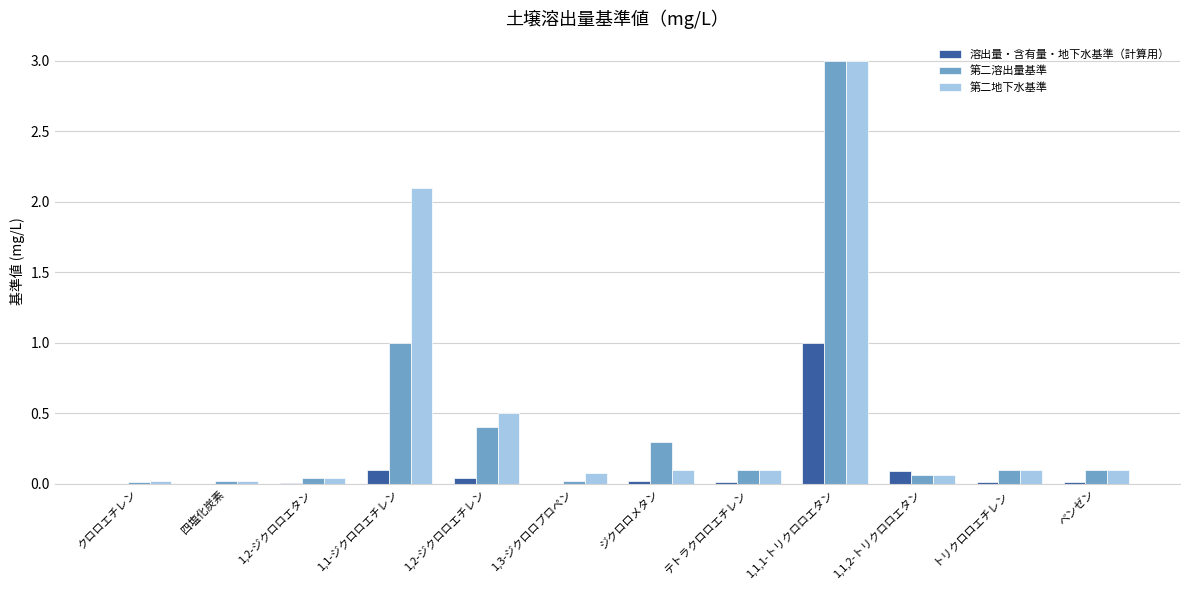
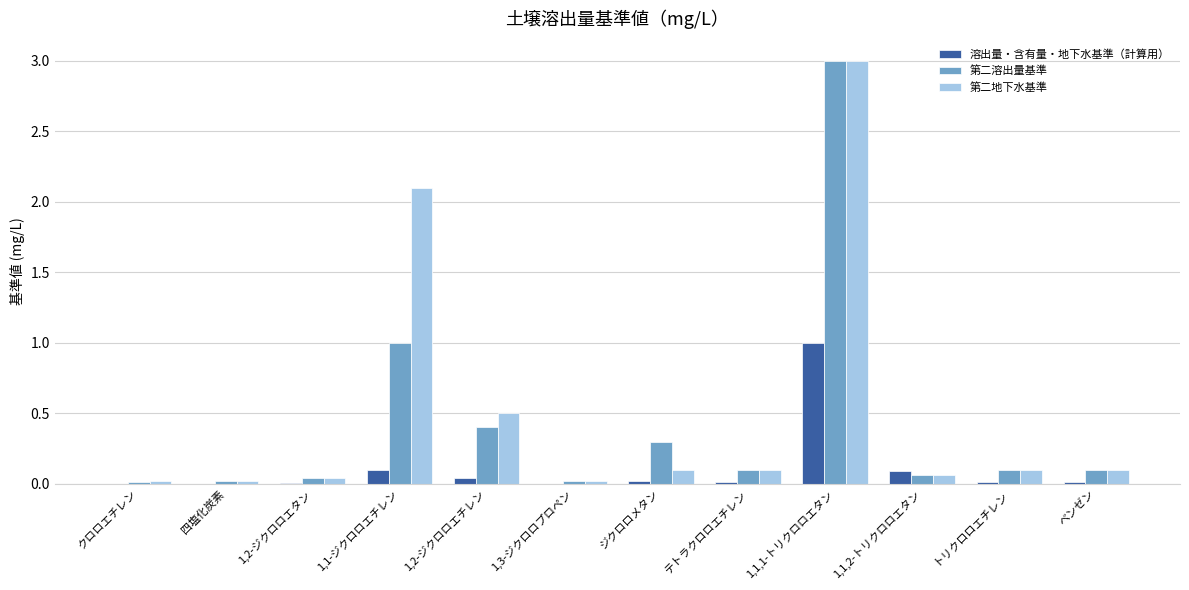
  {
    "溶出量・含有量・地下水基準（計算用）": {
      "1,1-ジクロロエチレン": 0.10,
      "1,2-ジクロロエチレン": 0.04,
      "ジクロロメタン": 0.02,
      "1,1,1-トリクロロエタン": 1.00,
      "1,1,2-トリクロロエタン": 0.09
    },
    "第二溶出量基準": {
      "四塩化炭素": 0.02,
      "1,2-ジクロロエタン": 0.04,
      "1,1-ジクロロエチレン": 1.00,
      "1,2-ジクロロエチレン": 0.40,
      "1,3-ジクロロプロペン": 0.02,
      "ジクロロメタン": 0.30,
      "テトラクロロエチレン": 0.10,
      "1,1,1-トリクロロエタン": 3.00,
      "1,1,2-トリクロロエタン": 0.06,
      "トリクロロエチレン": 0.10,
      "ベンゼン": 0.10
    },
    "第二地下水基準": {
      "クロロエチレン": 0.02,
      "四塩化炭素": 0.02,
      "1,2-ジクロロエタン": 0.04,
      "1,1-ジクロロエチレン": 2.10,
      "1,2-ジクロロエチレン": 0.50,
-     "1,3-ジクロロプロペン": 0.08,
+     "1,3-ジクロロプロペン": 0.02,
      "ジクロロメタン": 0.10,
      "テトラクロロエチレン": 0.10,
      "1,1,1-トリクロロエタン": 3.00,
      "1,1,2-トリクロロエタン": 0.06,
      "トリクロロエチレン": 0.10,
      "ベンゼン": 0.10
    }
  }
